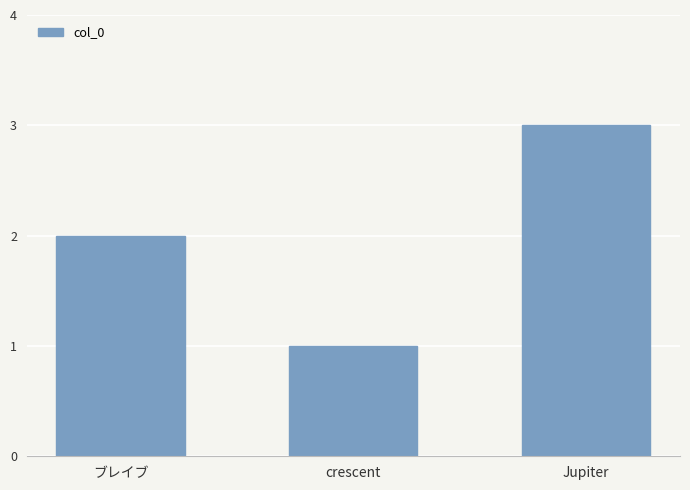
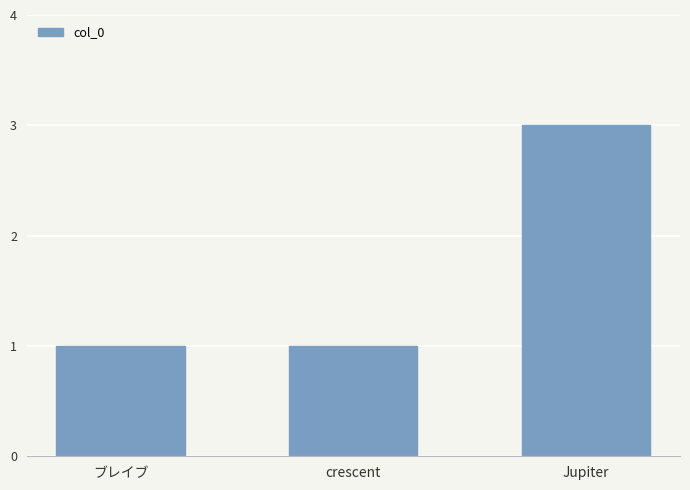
  {
-   "ブレイブ": 2,
+   "ブレイブ": 1,
    "crescent": 1,
    "Jupiter": 3
  }
